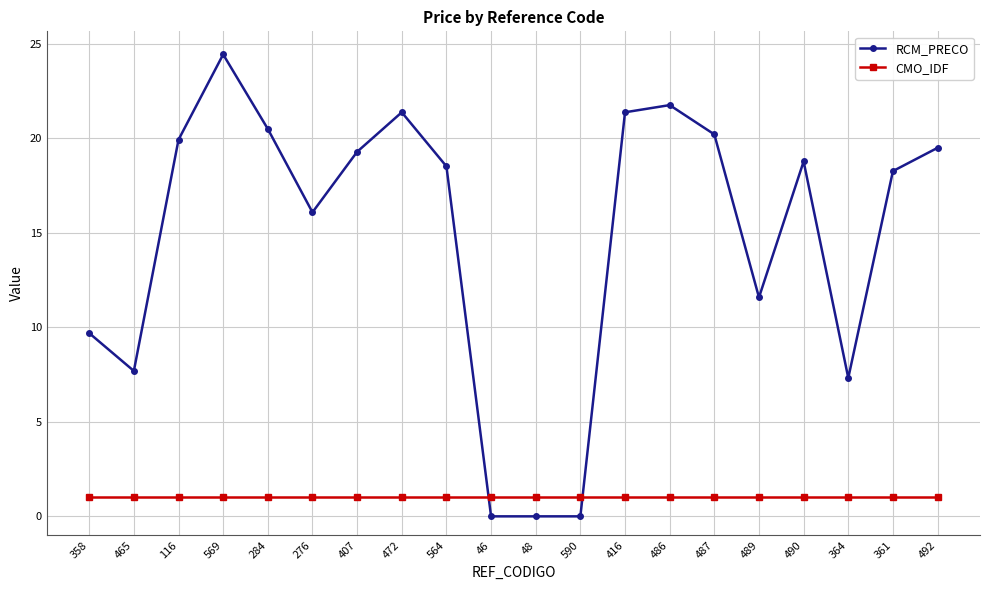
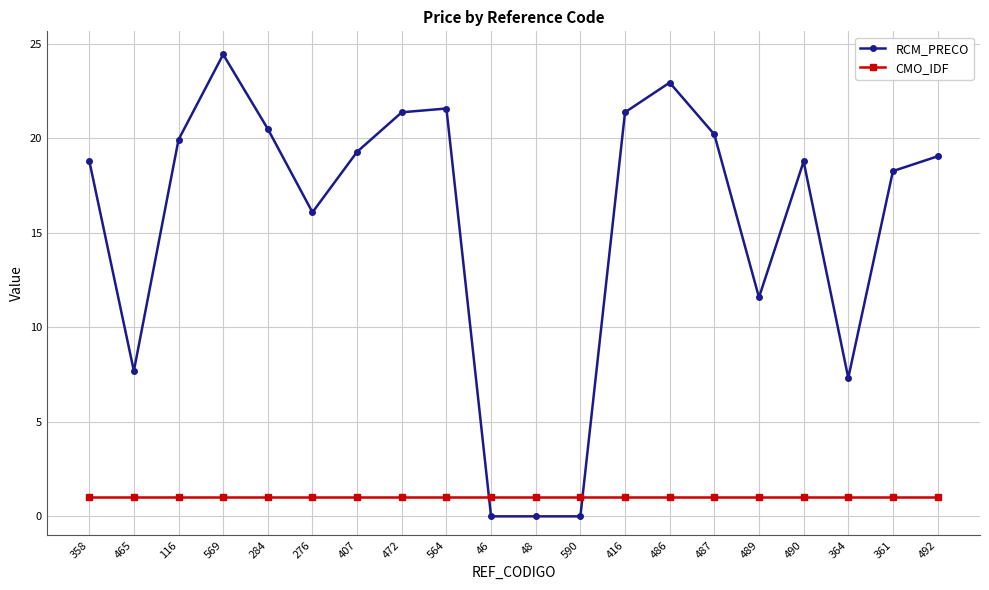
  {
    "RCM_PRECO": {
-     "358": 9.7,
+     "358": 18.8,
      "465": 7.7,
      "116": 19.9,
      "569": 24.4,
      "284": 20.5,
      "276": 16.1,
      "407": 19.3,
      "472": 21.4,
-     "564": 18.5,
+     "564": 21.6,
      "46": 0.0,
      "48": 0.0,
      "590": 0.0,
      "416": 21.4,
-     "486": 21.8,
+     "486": 22.9,
      "487": 20.2,
      "489": 11.6,
      "490": 18.8,
      "364": 7.3,
      "361": 18.3,
-     "492": 19.5
+     "492": 19.0
    },
    "CMO_IDF": {
      "358": 1.0,
      "465": 1.0,
      "116": 1.0,
      "569": 1.0,
      "284": 1.0,
      "276": 1.0,
      "407": 1.0,
      "472": 1.0,
      "564": 1.0,
      "46": 1.0,
      "48": 1.0,
      "590": 1.0,
      "416": 1.0,
      "486": 1.0,
      "487": 1.0,
      "489": 1.0,
      "490": 1.0,
      "364": 1.0,
      "361": 1.0,
      "492": 1.0
    }
  }
